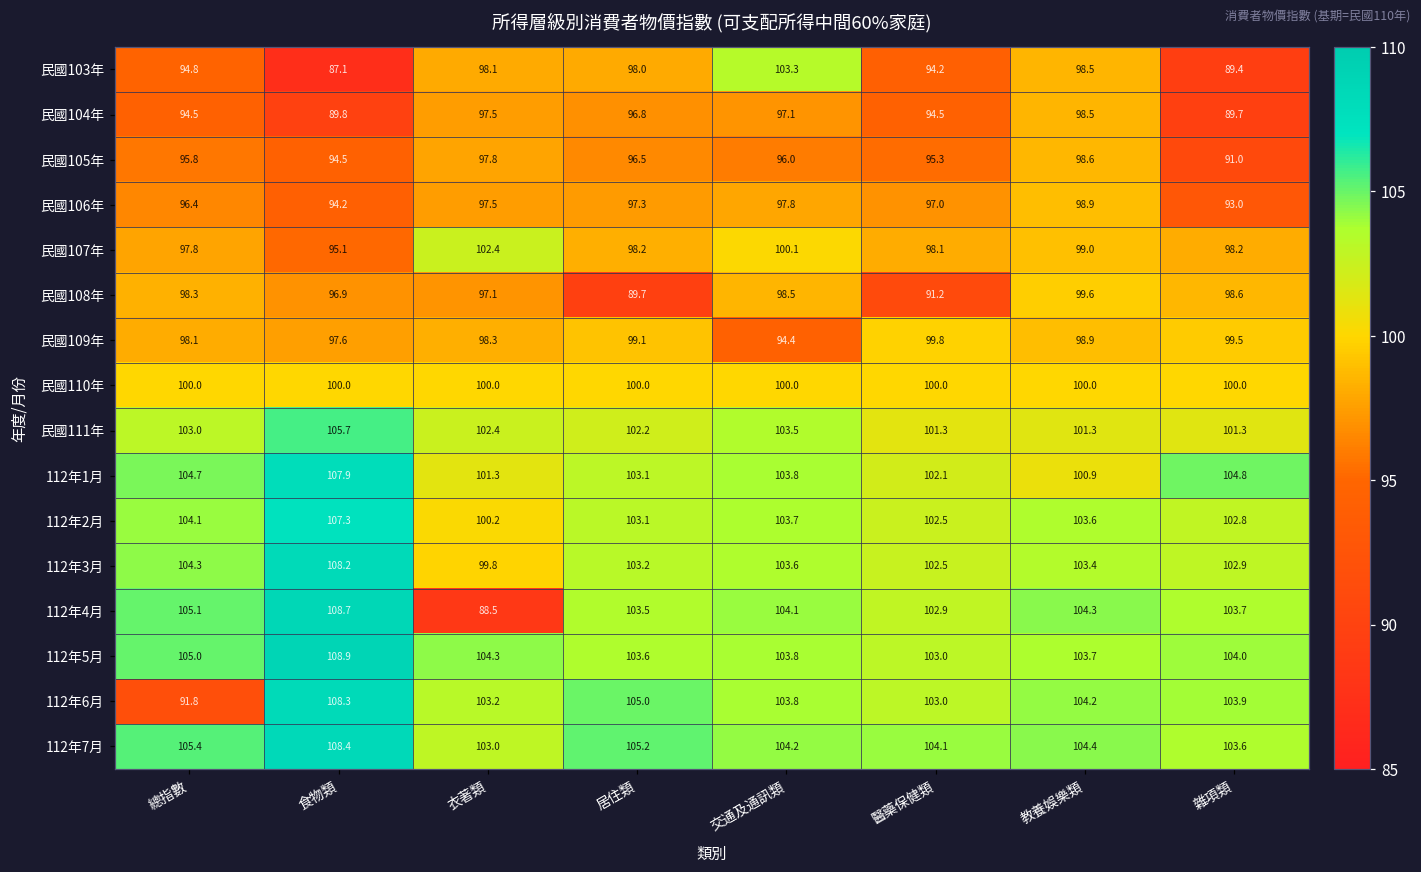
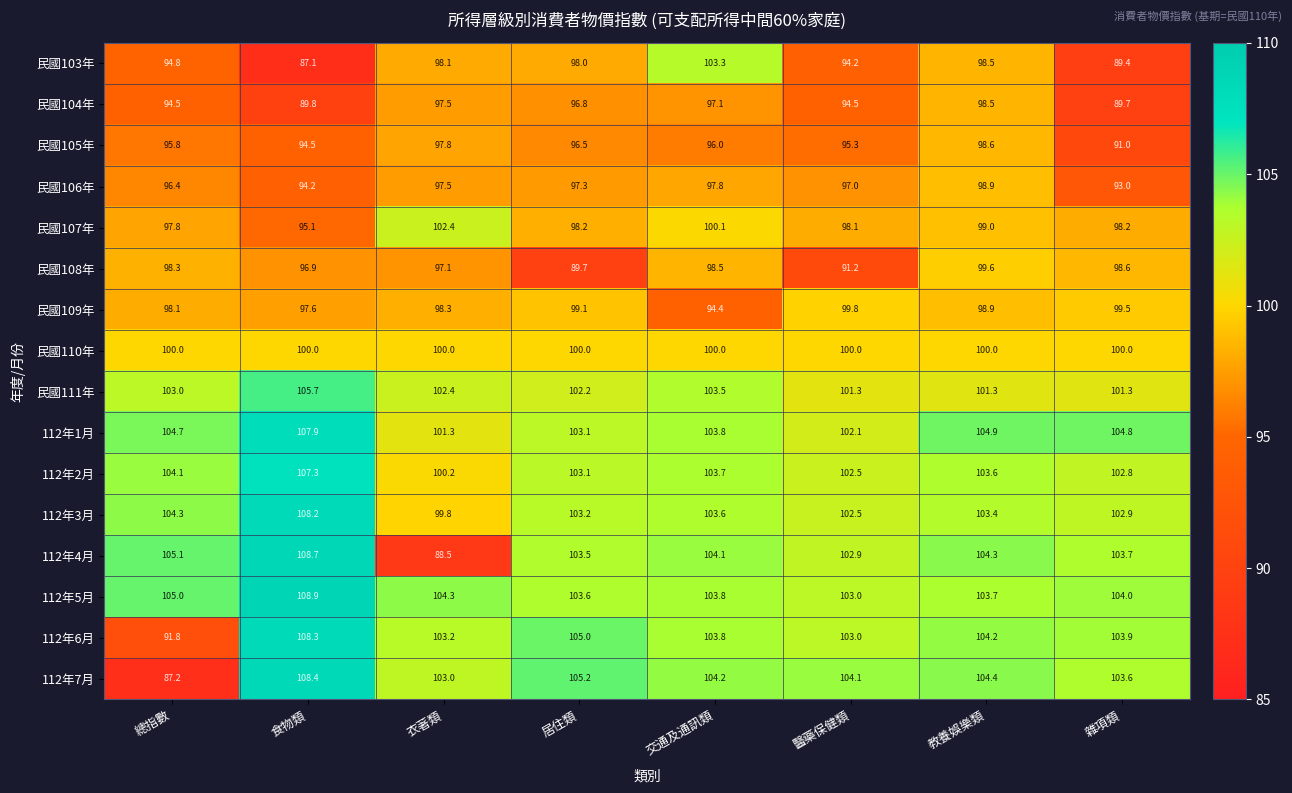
  {
    "民國103年": {
      "總指數": 94.8,
      "食物類": 87.1,
      "衣著類": 98.1,
      "居住類": 98.0,
      "交通及通訊類": 103.3,
      "醫藥保健類": 94.2,
      "教養娛樂類": 98.5,
      "雜項類": 89.4
    },
    "民國104年": {
      "總指數": 94.5,
      "食物類": 89.8,
      "衣著類": 97.5,
      "居住類": 96.8,
      "交通及通訊類": 97.1,
      "醫藥保健類": 94.5,
      "教養娛樂類": 98.5,
      "雜項類": 89.7
    },
    "民國105年": {
      "總指數": 95.8,
      "食物類": 94.5,
      "衣著類": 97.8,
      "居住類": 96.5,
      "交通及通訊類": 96.0,
      "醫藥保健類": 95.3,
      "教養娛樂類": 98.6,
      "雜項類": 91.0
    },
    "民國106年": {
      "總指數": 96.4,
      "食物類": 94.2,
      "衣著類": 97.5,
      "居住類": 97.3,
      "交通及通訊類": 97.8,
      "醫藥保健類": 97.0,
      "教養娛樂類": 98.9,
      "雜項類": 93.0
    },
    "民國107年": {
      "總指數": 97.8,
      "食物類": 95.1,
      "衣著類": 102.4,
      "居住類": 98.2,
      "交通及通訊類": 100.1,
      "醫藥保健類": 98.1,
      "教養娛樂類": 99.0,
      "雜項類": 98.2
    },
    "民國108年": {
      "總指數": 98.3,
      "食物類": 96.9,
      "衣著類": 97.1,
      "居住類": 89.7,
      "交通及通訊類": 98.5,
      "醫藥保健類": 91.2,
      "教養娛樂類": 99.6,
      "雜項類": 98.6
    },
    "民國109年": {
      "總指數": 98.1,
      "食物類": 97.6,
      "衣著類": 98.3,
      "居住類": 99.1,
      "交通及通訊類": 94.4,
      "醫藥保健類": 99.8,
      "教養娛樂類": 98.9,
      "雜項類": 99.5
    },
    "民國110年": {
      "總指數": 100.0,
      "食物類": 100.0,
      "衣著類": 100.0,
      "居住類": 100.0,
      "交通及通訊類": 100.0,
      "醫藥保健類": 100.0,
      "教養娛樂類": 100.0,
      "雜項類": 100.0
    },
    "民國111年": {
      "總指數": 103.0,
      "食物類": 105.7,
      "衣著類": 102.4,
      "居住類": 102.2,
      "交通及通訊類": 103.5,
      "醫藥保健類": 101.3,
      "教養娛樂類": 101.3,
      "雜項類": 101.3
    },
    "112年1月": {
      "總指數": 104.7,
      "食物類": 107.9,
      "衣著類": 101.3,
      "居住類": 103.1,
      "交通及通訊類": 103.8,
      "醫藥保健類": 102.1,
-     "教養娛樂類": 100.9,
+     "教養娛樂類": 104.9,
      "雜項類": 104.8
    },
    "112年2月": {
      "總指數": 104.1,
      "食物類": 107.3,
      "衣著類": 100.2,
      "居住類": 103.1,
      "交通及通訊類": 103.7,
      "醫藥保健類": 102.5,
      "教養娛樂類": 103.6,
      "雜項類": 102.8
    },
    "112年3月": {
      "總指數": 104.3,
      "食物類": 108.2,
      "衣著類": 99.8,
      "居住類": 103.2,
      "交通及通訊類": 103.6,
      "醫藥保健類": 102.5,
      "教養娛樂類": 103.4,
      "雜項類": 102.9
    },
    "112年4月": {
      "總指數": 105.1,
      "食物類": 108.7,
      "衣著類": 88.5,
      "居住類": 103.5,
      "交通及通訊類": 104.1,
      "醫藥保健類": 102.9,
      "教養娛樂類": 104.3,
      "雜項類": 103.7
    },
    "112年5月": {
      "總指數": 105.0,
      "食物類": 108.9,
      "衣著類": 104.3,
      "居住類": 103.6,
      "交通及通訊類": 103.8,
      "醫藥保健類": 103.0,
      "教養娛樂類": 103.7,
      "雜項類": 104.0
    },
    "112年6月": {
      "總指數": 91.8,
      "食物類": 108.3,
      "衣著類": 103.2,
      "居住類": 105.0,
      "交通及通訊類": 103.8,
      "醫藥保健類": 103.0,
      "教養娛樂類": 104.2,
      "雜項類": 103.9
    },
    "112年7月": {
-     "總指數": 105.4,
+     "總指數": 87.2,
      "食物類": 108.4,
      "衣著類": 103.0,
      "居住類": 105.2,
      "交通及通訊類": 104.2,
      "醫藥保健類": 104.1,
      "教養娛樂類": 104.4,
      "雜項類": 103.6
    }
  }
